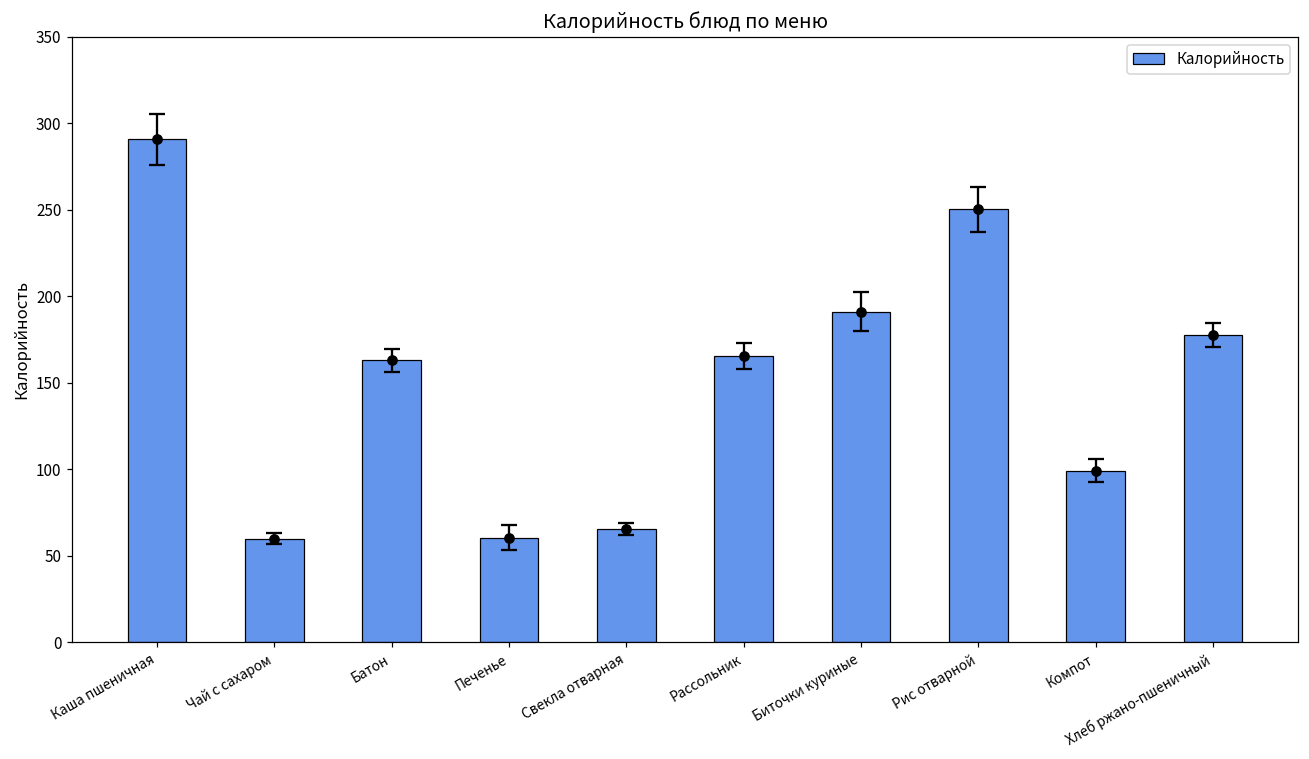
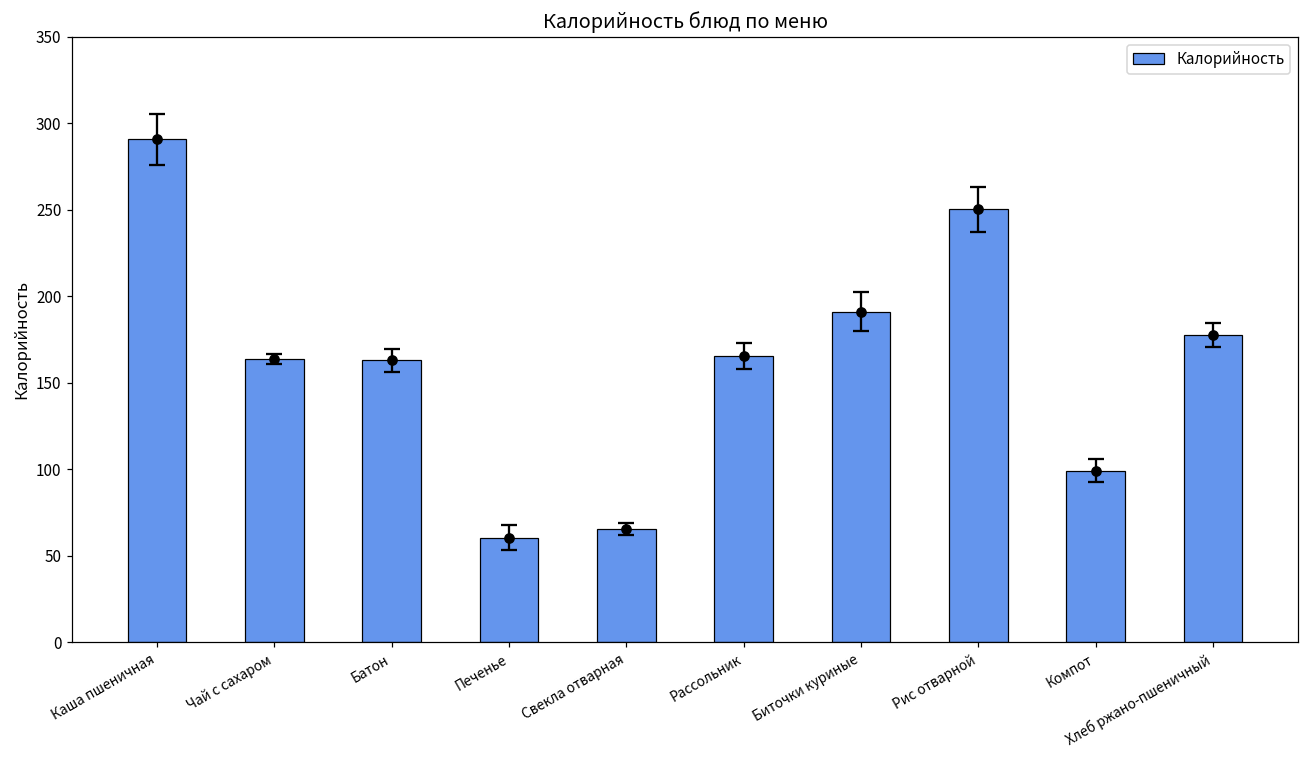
  {
    "Калорийность": {
      "Каша пшеничная": 291,
-     "Чай с сахаром": 60,
+     "Чай с сахаром": 164,
      "Батон": 163,
      "Печенье": 61,
      "Свекла отварная": 65,
      "Рассольник": 166,
      "Биточки куриные": 191,
      "Рис отварной": 250,
      "Компот": 99,
      "Хлеб ржано-пшеничный": 178
    }
  }
